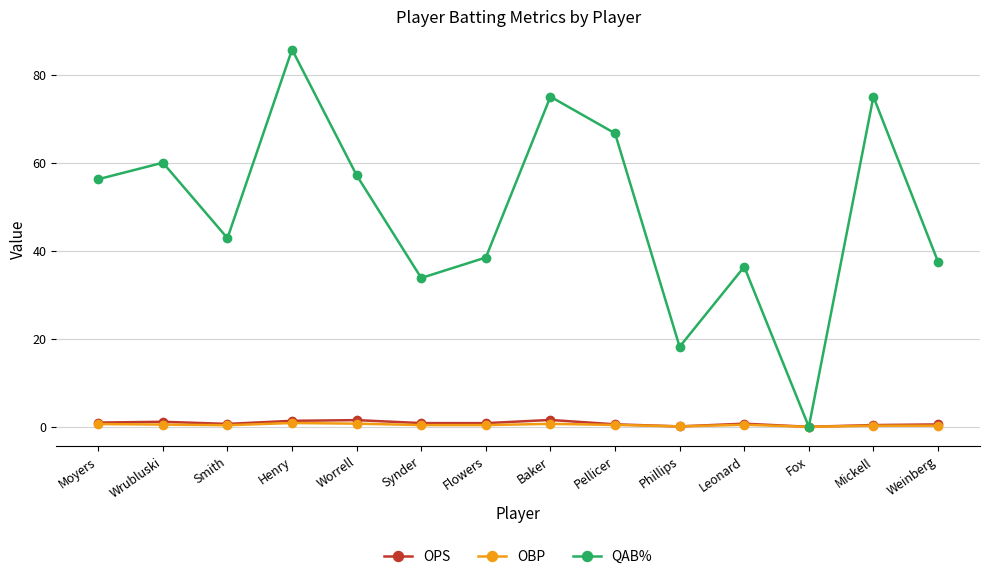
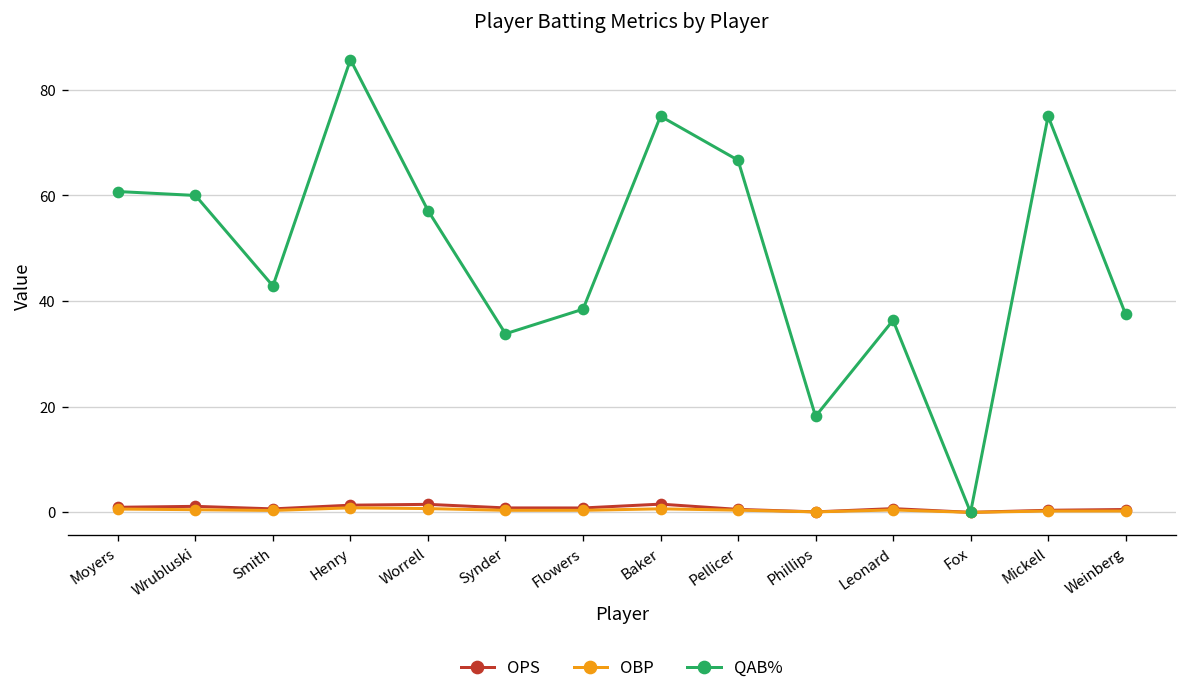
  {
    "OPS": {
      "Wrubluski": 1,
      "Worrell": 2,
      "Baker": 2
    },
    "OBP": {
      "Wrubluski": 1,
      "Worrell": 1,
      "Baker": 1
    },
    "QAB%": {
-     "Moyers": 56,
+     "Moyers": 61,
      "Wrubluski": 60,
      "Smith": 43,
      "Henry": 86,
      "Worrell": 57,
      "Synder": 34,
      "Flowers": 38,
      "Baker": 75,
      "Pellicer": 67,
      "Phillips": 18,
      "Leonard": 36,
      "Mickell": 75,
      "Weinberg": 38
    }
  }
